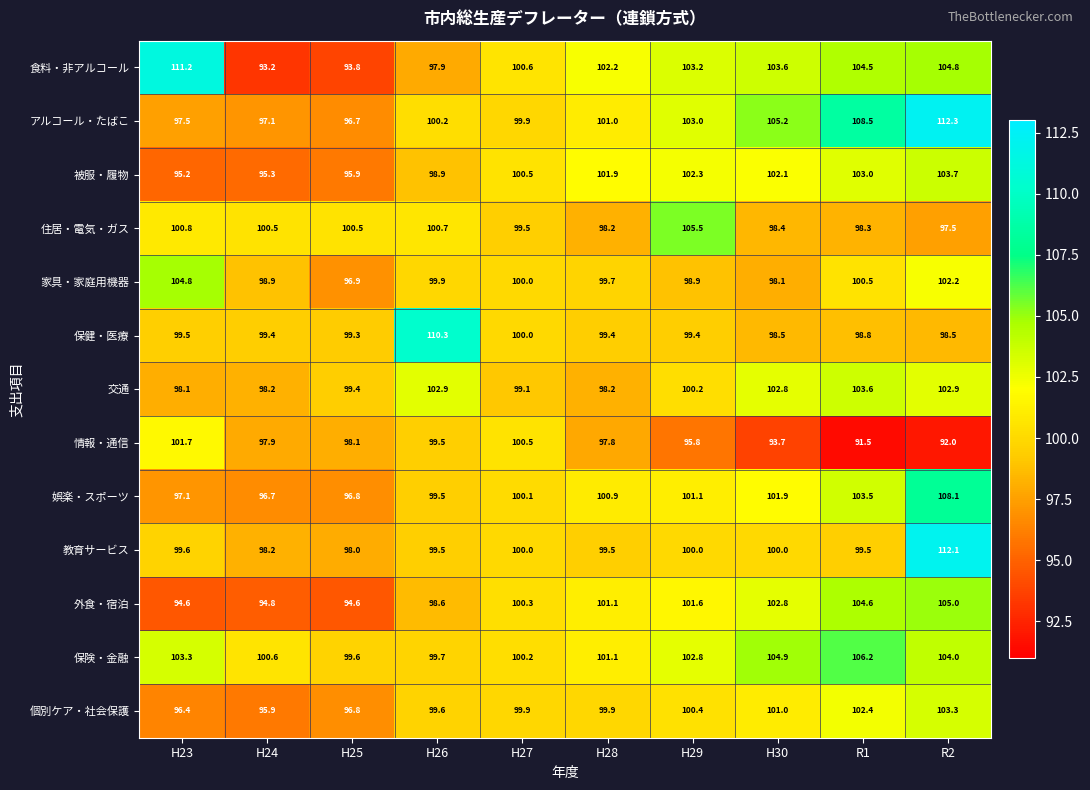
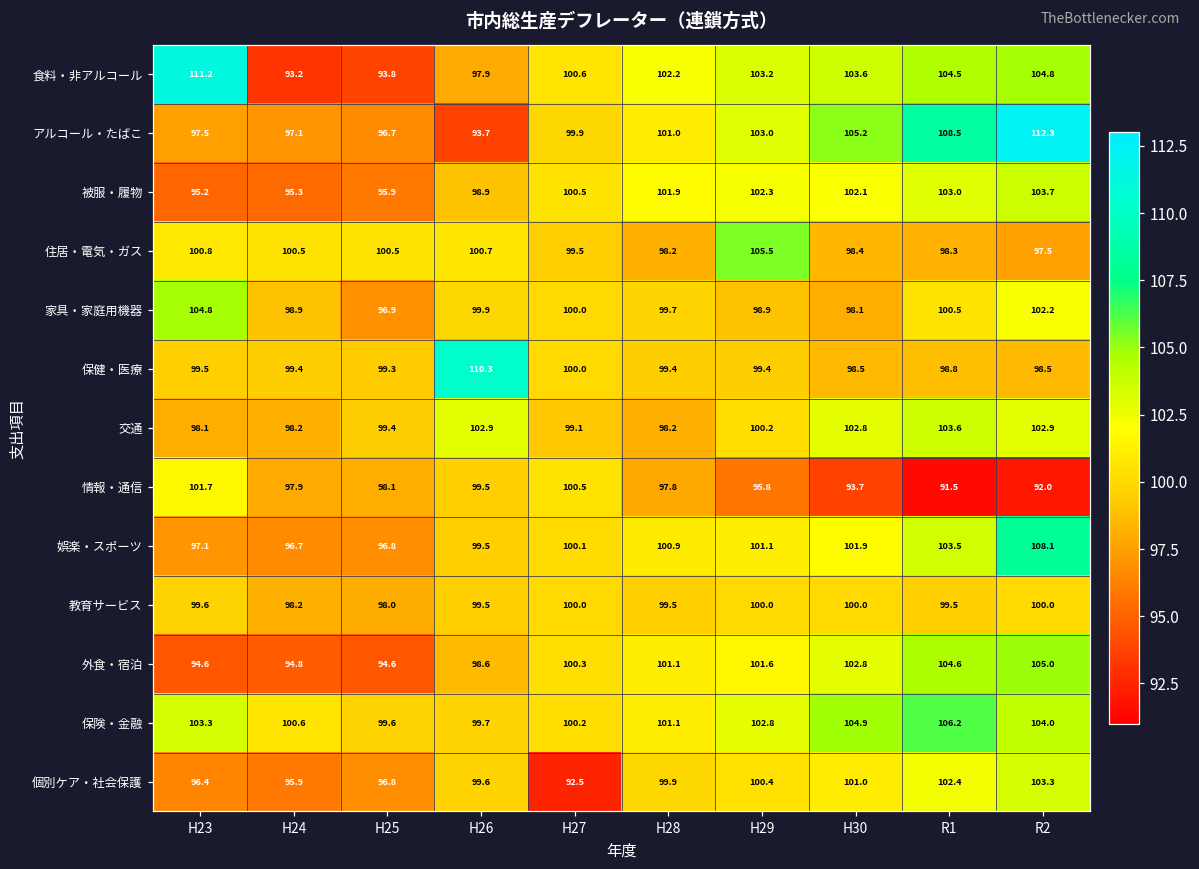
  {
    "食料・非アルコール": {
      "H23": 111.2,
      "H24": 93.2,
      "H25": 93.8,
      "H26": 97.9,
      "H27": 100.6,
      "H28": 102.2,
      "H29": 103.2,
      "H30": 103.6,
      "R1": 104.5,
      "R2": 104.8
    },
    "アルコール・たばこ": {
      "H23": 97.5,
      "H24": 97.1,
      "H25": 96.7,
-     "H26": 100.2,
+     "H26": 93.7,
      "H27": 99.9,
      "H28": 101.0,
      "H29": 103.0,
      "H30": 105.2,
      "R1": 108.5,
      "R2": 112.3
    },
    "被服・履物": {
      "H23": 95.2,
      "H24": 95.3,
      "H25": 95.9,
      "H26": 98.9,
      "H27": 100.5,
      "H28": 101.9,
      "H29": 102.3,
      "H30": 102.1,
      "R1": 103.0,
      "R2": 103.7
    },
    "住居・電気・ガス": {
      "H23": 100.8,
      "H24": 100.5,
      "H25": 100.5,
      "H26": 100.7,
      "H27": 99.5,
      "H28": 98.2,
      "H29": 105.5,
      "H30": 98.4,
      "R1": 98.3,
      "R2": 97.5
    },
    "家具・家庭用機器": {
      "H23": 104.8,
      "H24": 98.9,
      "H25": 96.9,
      "H26": 99.9,
      "H27": 100.0,
      "H28": 99.7,
      "H29": 98.9,
      "H30": 98.1,
      "R1": 100.5,
      "R2": 102.2
    },
    "保健・医療": {
      "H23": 99.5,
      "H24": 99.4,
      "H25": 99.3,
      "H26": 110.3,
      "H27": 100.0,
      "H28": 99.4,
      "H29": 99.4,
      "H30": 98.5,
      "R1": 98.8,
      "R2": 98.5
    },
    "交通": {
      "H23": 98.1,
      "H24": 98.2,
      "H25": 99.4,
      "H26": 102.9,
      "H27": 99.1,
      "H28": 98.2,
      "H29": 100.2,
      "H30": 102.8,
      "R1": 103.6,
      "R2": 102.9
    },
    "情報・通信": {
      "H23": 101.7,
      "H24": 97.9,
      "H25": 98.1,
      "H26": 99.5,
      "H27": 100.5,
      "H28": 97.8,
      "H29": 95.8,
      "H30": 93.7,
      "R1": 91.5,
      "R2": 92.0
    },
    "娯楽・スポーツ": {
      "H23": 97.1,
      "H24": 96.7,
      "H25": 96.8,
      "H26": 99.5,
      "H27": 100.1,
      "H28": 100.9,
      "H29": 101.1,
      "H30": 101.9,
      "R1": 103.5,
      "R2": 108.1
    },
    "教育サービス": {
      "H23": 99.6,
      "H24": 98.2,
      "H25": 98.0,
      "H26": 99.5,
      "H27": 100.0,
      "H28": 99.5,
      "H29": 100.0,
      "H30": 100.0,
      "R1": 99.5,
-     "R2": 112.1
+     "R2": 100.0
    },
    "外食・宿泊": {
      "H23": 94.6,
      "H24": 94.8,
      "H25": 94.6,
      "H26": 98.6,
      "H27": 100.3,
      "H28": 101.1,
      "H29": 101.6,
      "H30": 102.8,
      "R1": 104.6,
      "R2": 105.0
    },
    "保険・金融": {
      "H23": 103.3,
      "H24": 100.6,
      "H25": 99.6,
      "H26": 99.7,
      "H27": 100.2,
      "H28": 101.1,
      "H29": 102.8,
      "H30": 104.9,
      "R1": 106.2,
      "R2": 104.0
    },
    "個別ケア・社会保護": {
      "H23": 96.4,
      "H24": 95.9,
      "H25": 96.8,
      "H26": 99.6,
-     "H27": 99.9,
+     "H27": 92.5,
      "H28": 99.9,
      "H29": 100.4,
      "H30": 101.0,
      "R1": 102.4,
      "R2": 103.3
    }
  }
